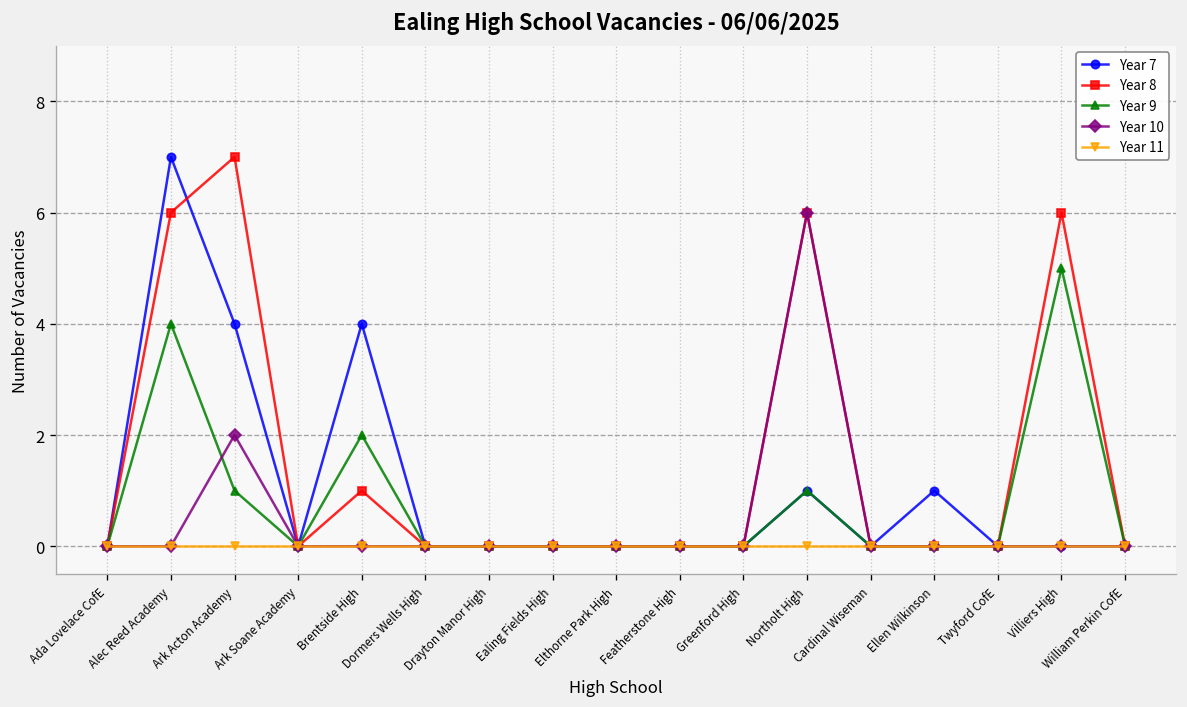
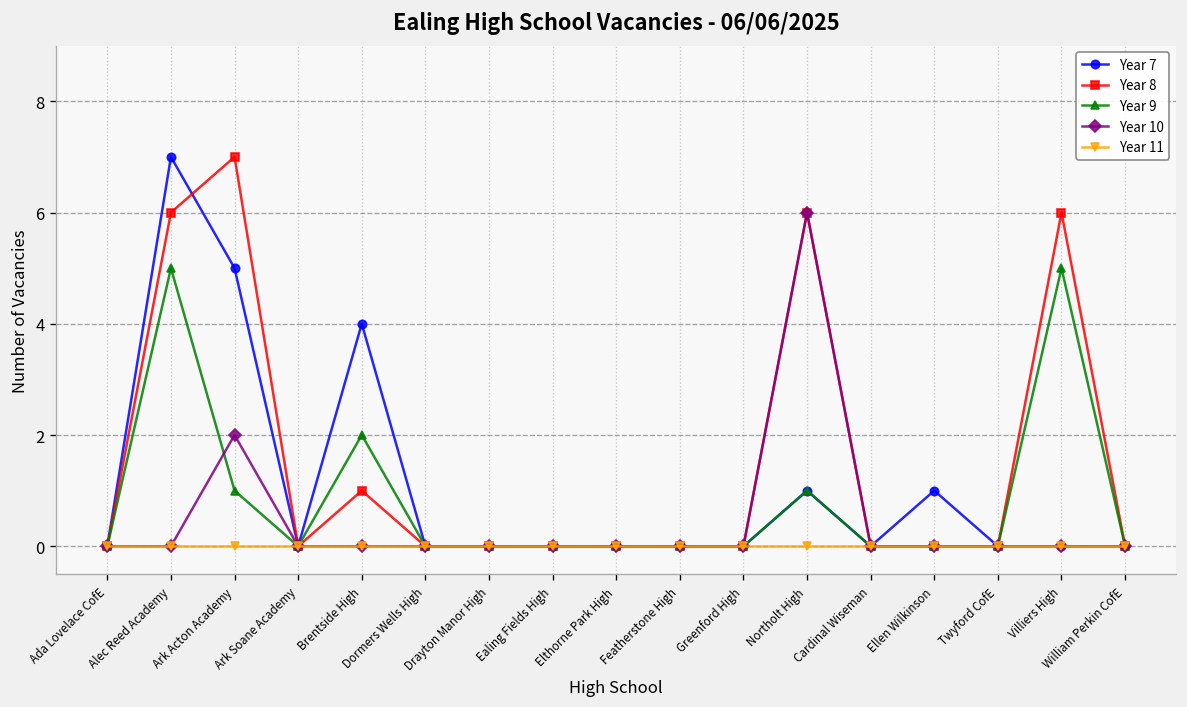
  {
    "Year 7": {
      "Alec Reed Academy": 7,
-     "Ark Acton Academy": 4,
+     "Ark Acton Academy": 5,
      "Brentside High": 4,
      "Ellen Wilkinson": 1
    },
    "Year 8": {
      "Alec Reed Academy": 6,
      "Ark Acton Academy": 7,
      "Brentside High": 1,
      "Villiers High": 6
    },
    "Year 9": {
-     "Alec Reed Academy": 4,
+     "Alec Reed Academy": 5,
      "Ark Acton Academy": 1,
      "Brentside High": 2,
      "Villiers High": 5
    },
    "Year 10": {
      "Ark Acton Academy": 2
    },
    "Year 11": {
      "Ark Acton Academy": 0,
      "Northolt High": 0
    }
  }
